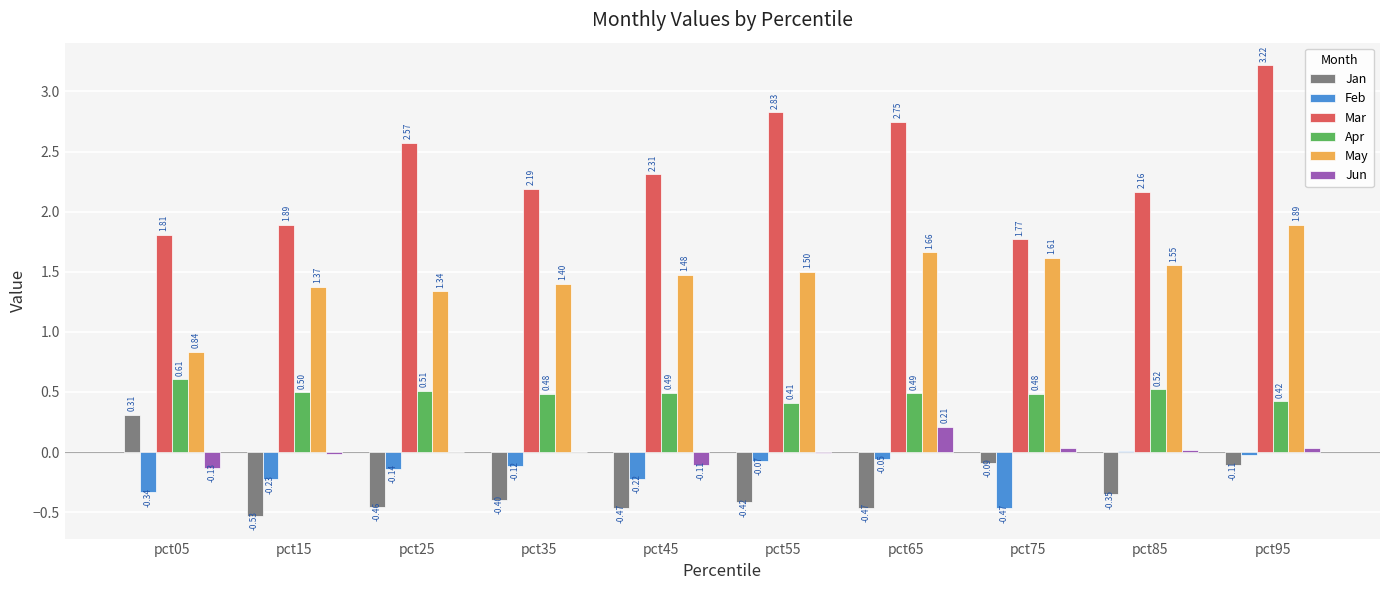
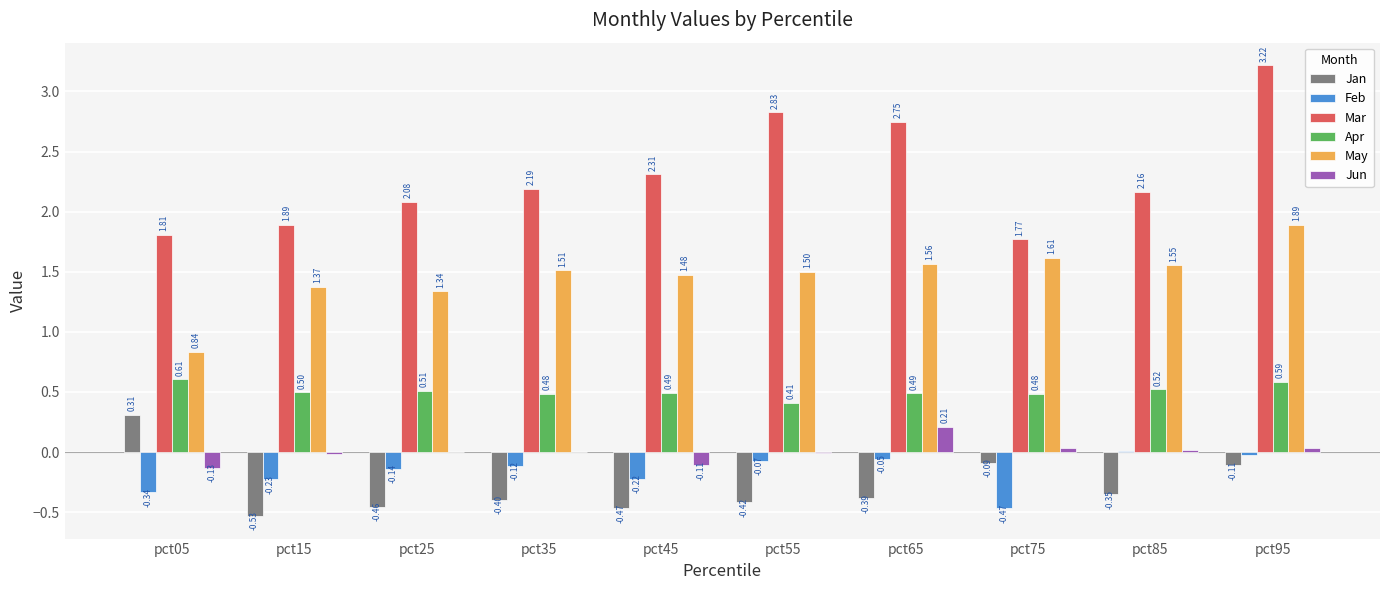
  {
    "Jan": {
      "pct05": 0.31,
      "pct15": -0.53,
      "pct25": -0.46,
      "pct35": -0.40,
      "pct45": -0.47,
      "pct55": -0.42,
-     "pct65": -0.47,
+     "pct65": -0.39,
      "pct75": -0.09,
      "pct85": -0.35,
      "pct95": -0.11
    },
    "Feb": {
      "pct05": -0.34,
      "pct15": -0.23,
      "pct25": -0.14,
      "pct35": -0.12,
      "pct45": -0.22,
      "pct55": -0.07,
      "pct65": -0.05,
      "pct75": -0.47
    },
    "Mar": {
      "pct05": 1.81,
      "pct15": 1.89,
-     "pct25": 2.57,
+     "pct25": 2.08,
      "pct35": 2.19,
      "pct45": 2.31,
      "pct55": 2.83,
      "pct65": 2.75,
      "pct75": 1.77,
      "pct85": 2.16,
      "pct95": 3.22
    },
    "Apr": {
      "pct05": 0.61,
      "pct15": 0.50,
      "pct25": 0.51,
      "pct35": 0.48,
      "pct45": 0.49,
      "pct55": 0.41,
      "pct65": 0.49,
      "pct75": 0.48,
      "pct85": 0.52,
-     "pct95": 0.42
+     "pct95": 0.59
    },
    "May": {
      "pct05": 0.84,
      "pct15": 1.37,
      "pct25": 1.34,
-     "pct35": 1.40,
+     "pct35": 1.51,
      "pct45": 1.48,
      "pct55": 1.50,
-     "pct65": 1.66,
+     "pct65": 1.56,
      "pct75": 1.61,
      "pct85": 1.55,
      "pct95": 1.89
    },
    "Jun": {
      "pct05": -0.13,
      "pct45": -0.11,
      "pct65": 0.21
    }
  }
